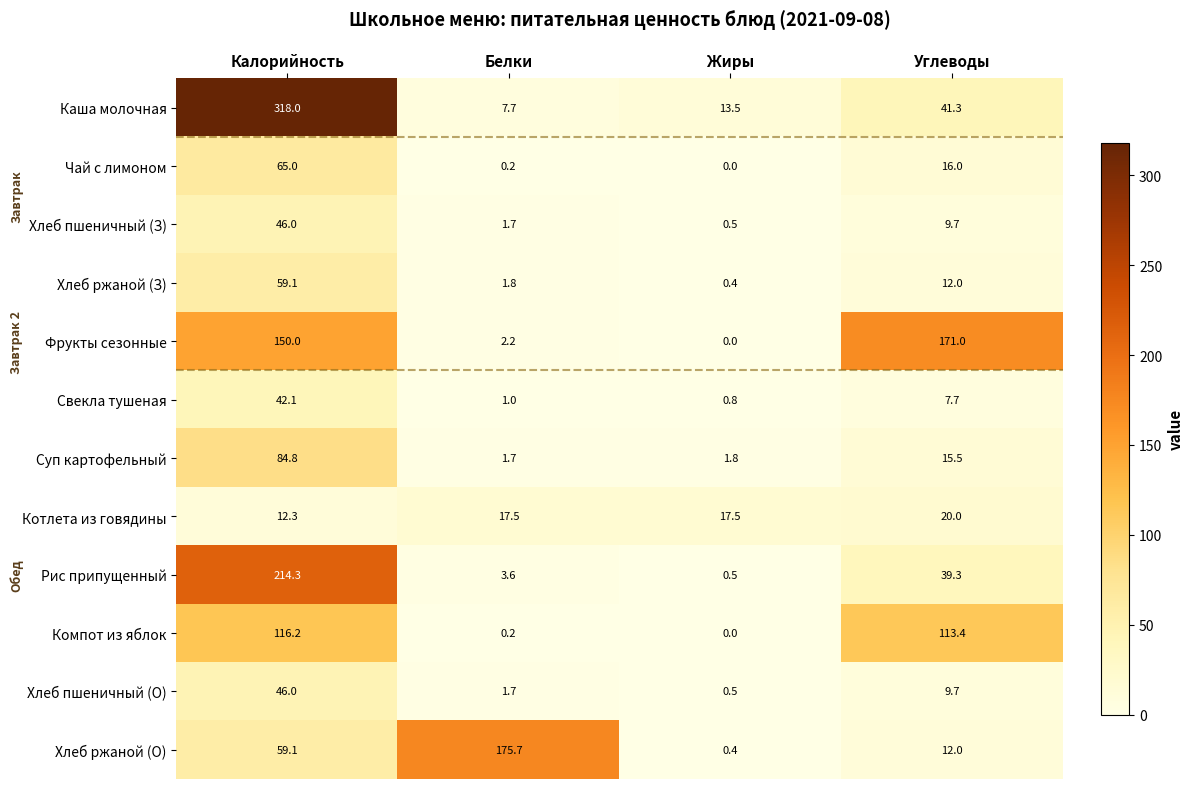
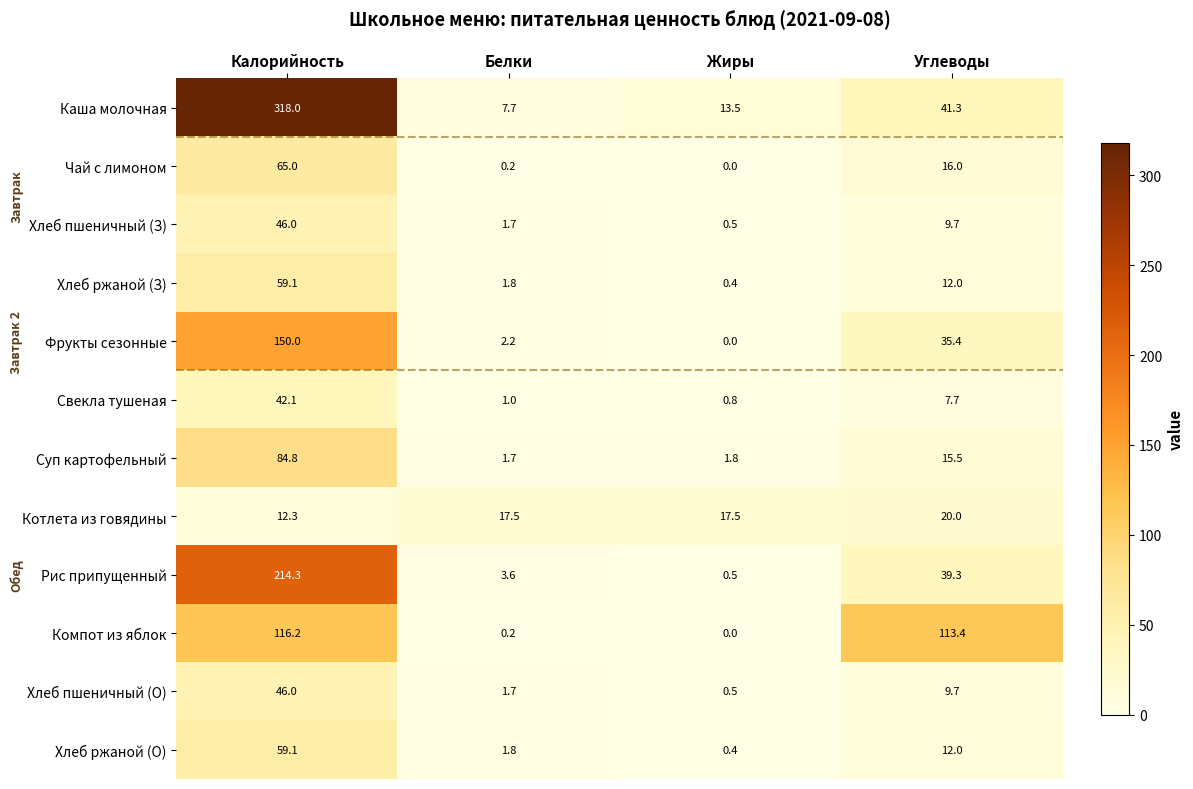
  {
    "Каша молочная": {
      "Калорийность": 318.0,
      "Белки": 7.7,
      "Жиры": 13.5,
      "Углеводы": 41.3
    },
    "Чай с лимоном": {
      "Калорийность": 65.0,
      "Белки": 0.2,
      "Жиры": 0.0,
      "Углеводы": 16.0
    },
    "Хлеб пшеничный (З)": {
      "Калорийность": 46.0,
      "Белки": 1.7,
      "Жиры": 0.5,
      "Углеводы": 9.7
    },
    "Хлеб ржаной (З)": {
      "Калорийность": 59.1,
      "Белки": 1.8,
      "Жиры": 0.4,
      "Углеводы": 12.0
    },
    "Фрукты сезонные": {
      "Калорийность": 150.0,
      "Белки": 2.2,
      "Жиры": 0.0,
-     "Углеводы": 171.0
+     "Углеводы": 35.4
    },
    "Свекла тушеная": {
      "Калорийность": 42.1,
      "Белки": 1.0,
      "Жиры": 0.8,
      "Углеводы": 7.7
    },
    "Суп картофельный": {
      "Калорийность": 84.8,
      "Белки": 1.7,
      "Жиры": 1.8,
      "Углеводы": 15.5
    },
    "Котлета из говядины": {
      "Калорийность": 12.3,
      "Белки": 17.5,
      "Жиры": 17.5,
      "Углеводы": 20.0
    },
    "Рис припущенный": {
      "Калорийность": 214.3,
      "Белки": 3.6,
      "Жиры": 0.5,
      "Углеводы": 39.3
    },
    "Компот из яблок": {
      "Калорийность": 116.2,
      "Белки": 0.2,
      "Жиры": 0.0,
      "Углеводы": 113.4
    },
    "Хлеб пшеничный (О)": {
      "Калорийность": 46.0,
      "Белки": 1.7,
      "Жиры": 0.5,
      "Углеводы": 9.7
    },
    "Хлеб ржаной (О)": {
      "Калорийность": 59.1,
-     "Белки": 175.7,
+     "Белки": 1.8,
      "Жиры": 0.4,
      "Углеводы": 12.0
    }
  }
